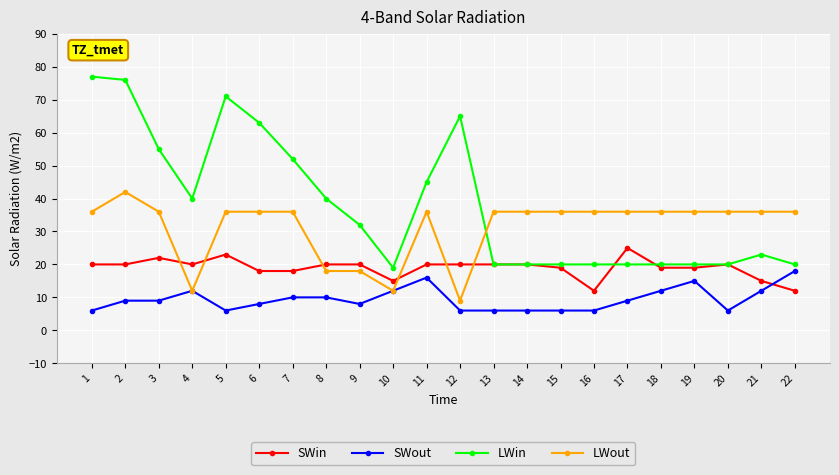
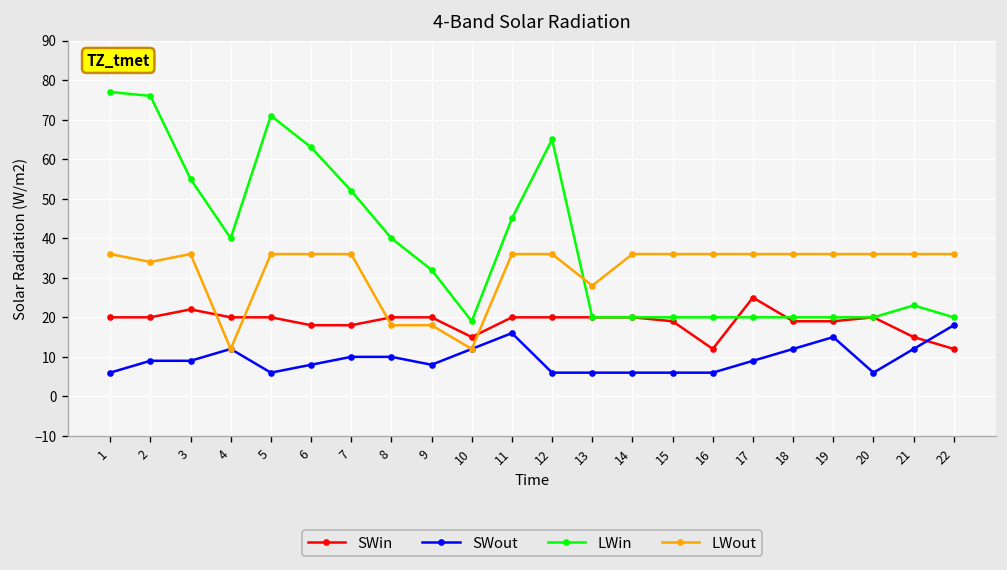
  {
    "SWin": {
      "1": 20,
      "2": 20,
      "3": 22,
      "4": 20,
-     "5": 23,
+     "5": 20,
      "6": 18,
      "7": 18,
      "8": 20,
      "9": 20,
      "10": 15,
      "11": 20,
      "12": 20,
      "15": 19,
      "16": 12,
      "17": 25,
      "18": 19,
      "19": 19,
      "21": 15,
      "22": 12
    },
    "SWout": {
      "1": 6,
      "2": 9,
      "3": 9,
      "5": 6,
      "6": 8,
      "7": 10,
      "8": 10,
      "9": 8,
      "11": 16,
      "12": 6,
      "13": 6,
      "14": 6,
      "15": 6,
      "16": 6,
      "17": 9,
      "18": 12,
      "19": 15,
      "20": 6,
      "21": 12,
      "22": 18
    },
    "LWin": {
      "1": 77,
      "2": 76,
      "3": 55,
      "4": 40,
      "5": 71,
      "6": 63,
      "7": 52,
      "8": 40,
      "9": 32,
      "10": 19,
      "11": 45,
      "12": 65,
      "15": 20,
      "16": 20,
      "17": 20,
      "18": 20,
      "19": 20,
      "21": 23,
      "22": 20
    },
    "LWout": {
      "1": 36,
-     "2": 42,
+     "2": 34,
      "3": 36,
      "5": 36,
      "6": 36,
      "7": 36,
      "8": 18,
      "9": 18,
      "11": 36,
-     "12": 9,
-     "13": 36,
+     "12": 36,
+     "13": 28,
      "14": 36,
      "15": 36,
      "16": 36,
      "17": 36,
      "18": 36,
      "19": 36,
      "20": 36,
      "21": 36,
      "22": 36
    }
  }
